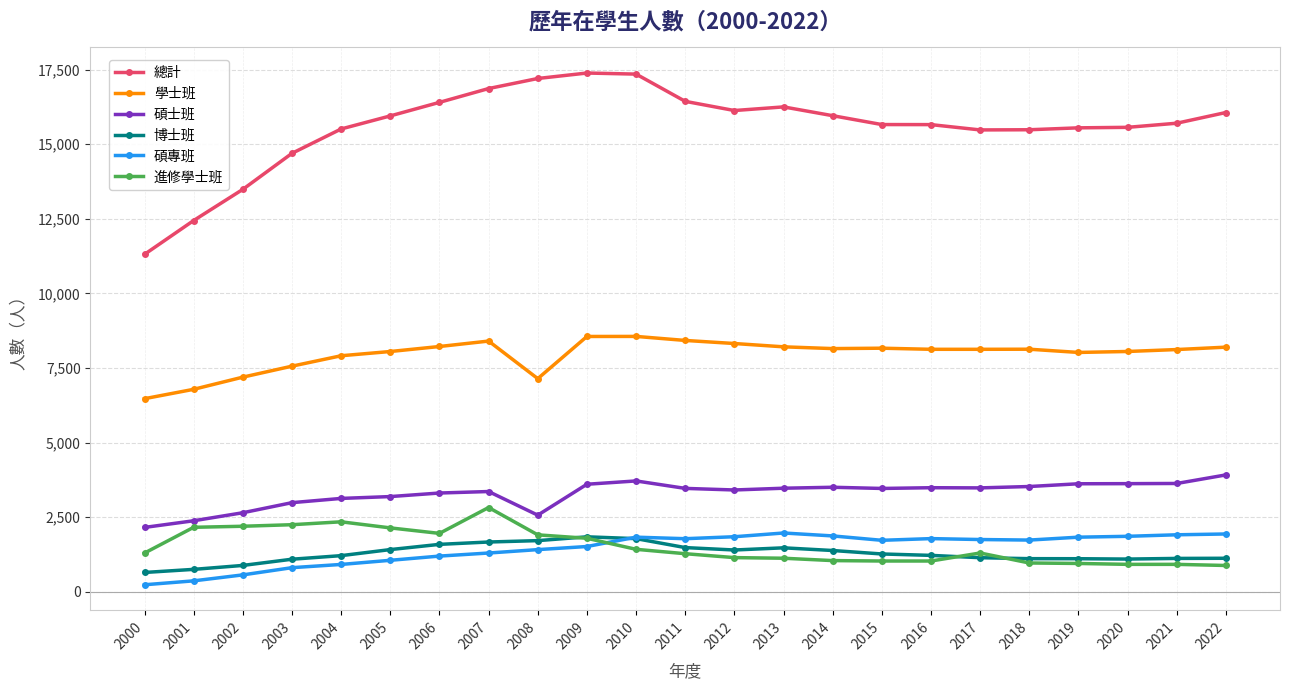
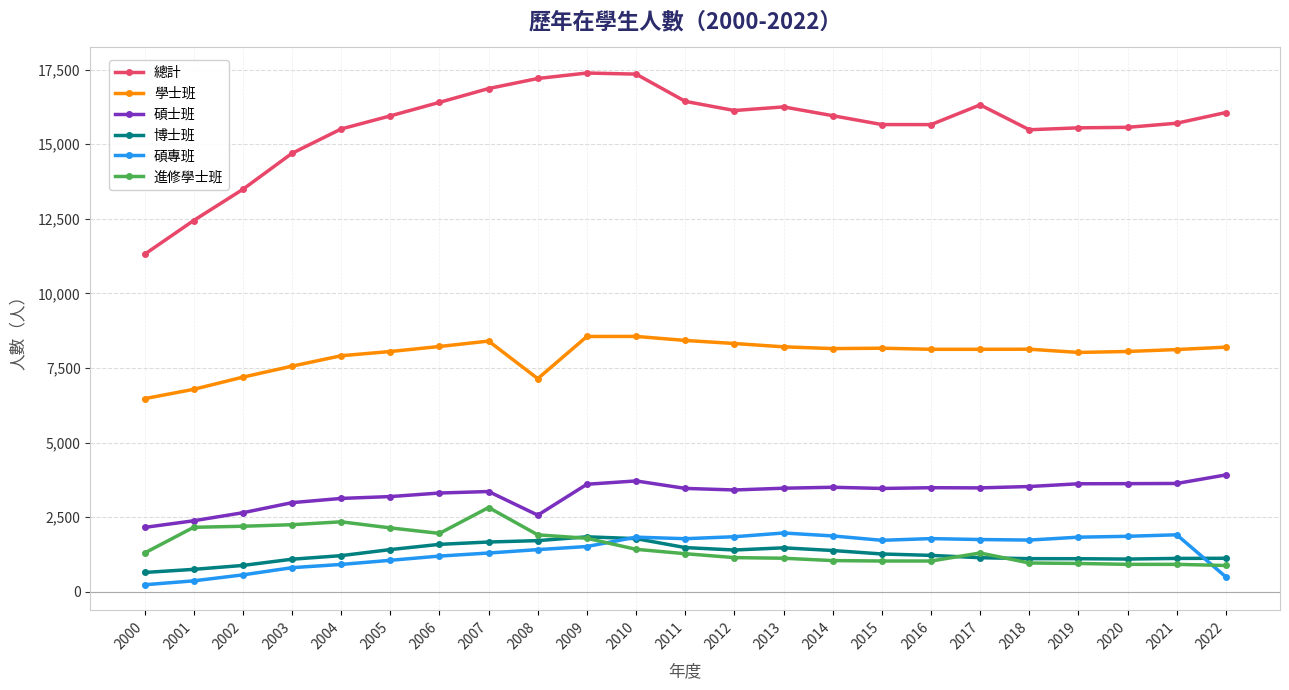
  {
    "總計": {
      "2000": "11,300",
      "2001": "12,400",
      "2002": "13,500",
      "2003": "14,700",
      "2004": "15,500",
      "2005": "16,000",
      "2006": "16,400",
      "2007": "16,900",
      "2008": "17,200",
      "2009": "17,400",
      "2010": "17,400",
      "2011": "16,400",
      "2012": "16,100",
      "2013": "16,300",
      "2014": "16,000",
      "2015": "15,700",
      "2016": "15,700",
-     "2017": "15,500",
+     "2017": "16,300",
      "2018": "15,500",
      "2019": "15,600",
      "2020": "15,600",
      "2021": "15,700",
      "2022": "16,100"
    },
    "學士班": {
      "2000": "6,500",
      "2001": "6,800",
      "2002": "7,200",
      "2003": "7,600",
      "2004": "7,900",
      "2005": "8,100",
      "2006": "8,200",
      "2007": "8,400",
      "2008": "7,100",
      "2009": "8,600",
      "2010": "8,600",
      "2011": "8,400",
      "2012": "8,300",
      "2013": "8,200",
      "2014": "8,200",
      "2015": "8,200",
      "2016": "8,100",
      "2017": "8,100",
      "2018": "8,100",
      "2019": "8,000",
      "2020": "8,100",
      "2021": "8,100",
      "2022": "8,200"
    },
    "碩士班": {
      "2000": "2,200",
      "2001": "2,400",
      "2002": "2,600",
      "2003": "3,000",
      "2004": "3,100",
      "2005": "3,200",
      "2006": "3,300",
      "2007": "3,400",
      "2008": "2,600",
      "2009": "3,600",
      "2010": "3,700",
      "2011": "3,500",
      "2012": "3,400",
      "2013": "3,500",
      "2014": "3,500",
      "2015": "3,500",
      "2016": "3,500",
      "2017": "3,500",
      "2018": "3,500",
      "2019": "3,600",
      "2020": "3,600",
      "2021": "3,600",
      "2022": "3,900"
    },
    "博士班": {
      "2000": "600",
      "2001": "800",
      "2002": "900",
      "2003": "1,100",
      "2004": "1,200",
      "2005": "1,400",
      "2006": "1,600",
      "2007": "1,700",
      "2008": "1,700",
      "2011": "1,500",
      "2012": "1,400",
      "2013": "1,500",
      "2014": "1,400",
      "2015": "1,300",
      "2016": "1,200",
      "2017": "1,100",
      "2018": "1,100",
      "2019": "1,100",
      "2020": "1,100",
      "2021": "1,100",
      "2022": "1,100"
    },
    "碩專班": {
      "2000": "200",
      "2001": "400",
      "2002": "600",
      "2003": "800",
      "2004": "900",
      "2005": "1,100",
      "2006": "1,200",
      "2007": "1,300",
      "2008": "1,400",
      "2009": "1,500",
      "2011": "1,800",
      "2012": "1,800",
      "2013": "2,000",
      "2014": "1,900",
      "2015": "1,700",
      "2016": "1,800",
      "2017": "1,800",
      "2018": "1,700",
      "2019": "1,800",
      "2020": "1,900",
      "2021": "1,900",
-     "2022": "1,900"
+     "2022": "500"
    },
    "進修學士班": {
      "2000": "1,300",
      "2001": "2,200",
      "2002": "2,200",
      "2003": "2,200",
      "2004": "2,300",
      "2005": "2,100",
      "2006": "2,000",
      "2007": "2,800",
      "2008": "1,900",
      "2010": "1,400",
      "2011": "1,300",
      "2012": "1,100",
      "2013": "1,100",
      "2014": "1,000",
      "2015": "1,000",
      "2016": "1,000",
      "2017": "1,300",
      "2018": "1,000",
      "2019": "900",
      "2020": "900",
      "2021": "900",
      "2022": "900"
    }
  }
